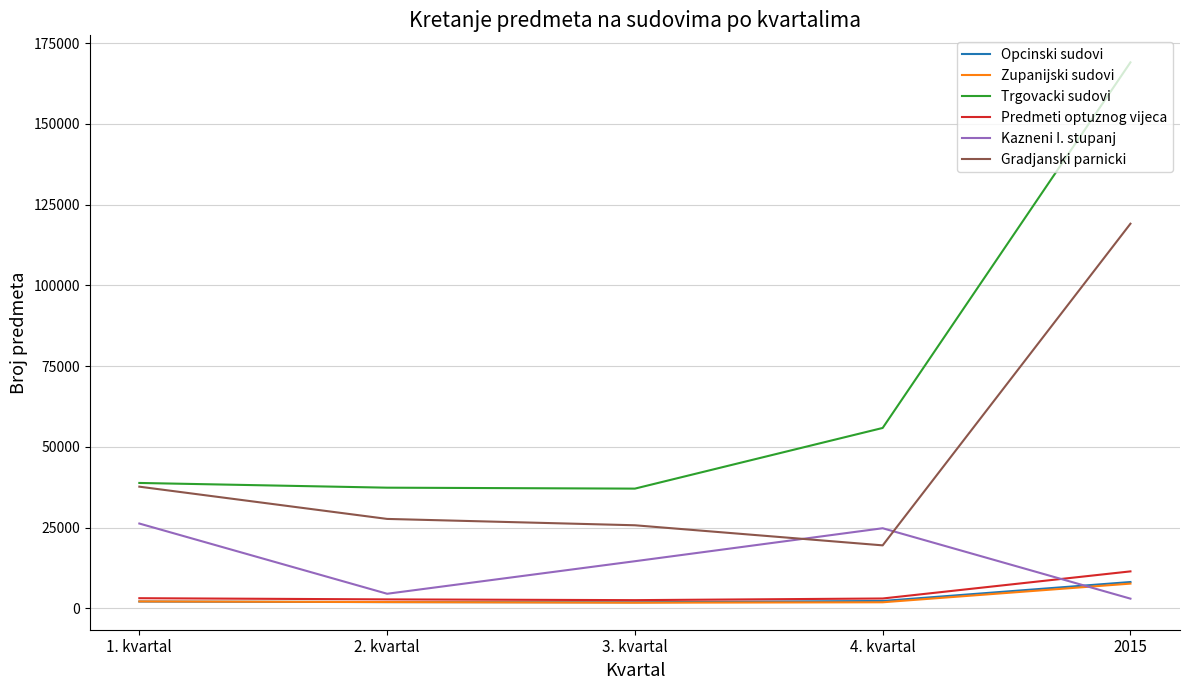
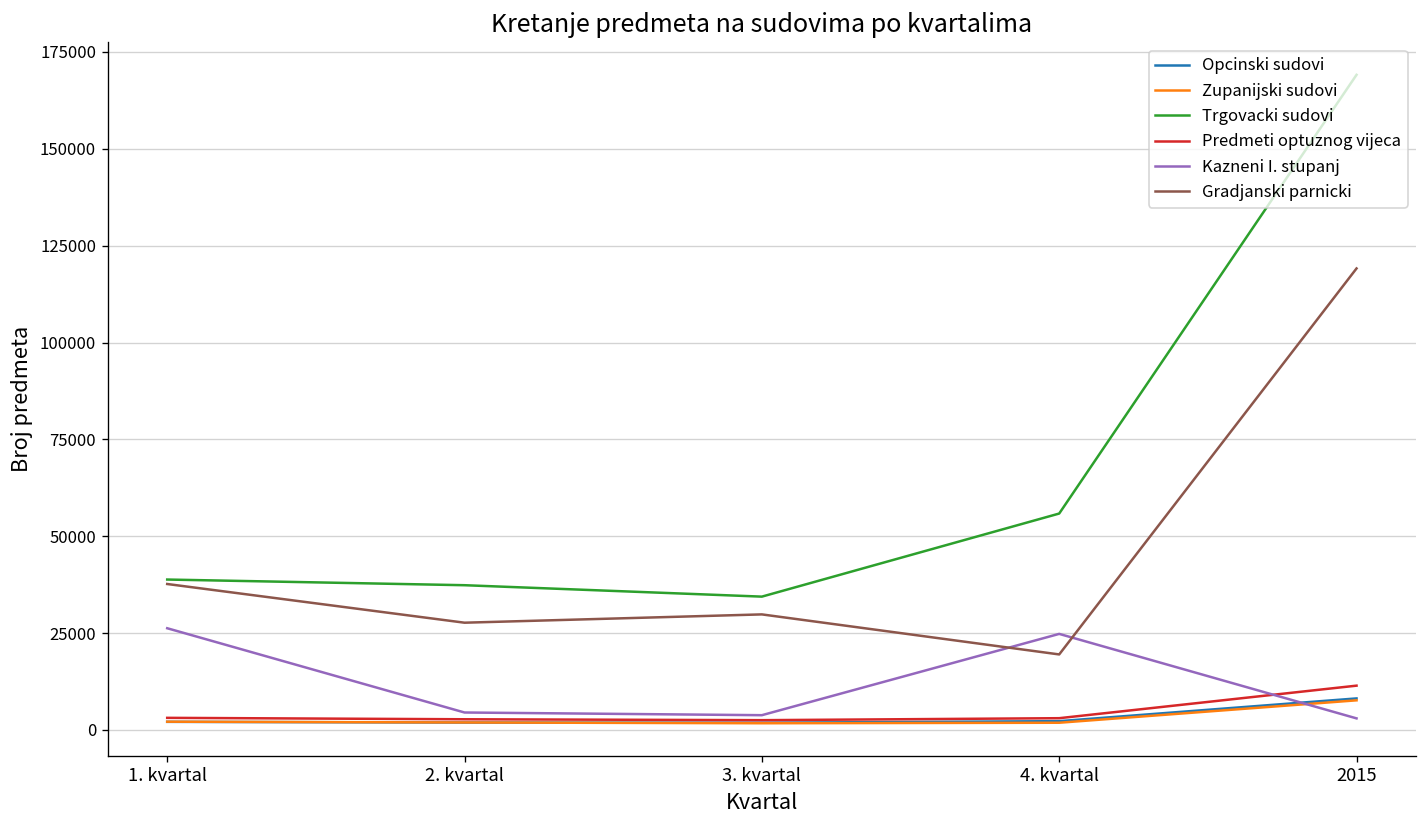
  {
    "Trgovacki sudovi": {
      "1. kvartal": 39000,
      "2. kvartal": 37000,
-     "3. kvartal": 37000,
+     "3. kvartal": 34000,
      "4. kvartal": 56000
    },
    "Predmeti optuznog vijeca": {
      "1. kvartal": 3000,
      "2. kvartal": 3000,
      "2015": 11000
    },
    "Kazneni I. stupanj": {
      "1. kvartal": 26000,
      "2. kvartal": 5000,
-     "3. kvartal": 15000,
+     "3. kvartal": 4000,
      "4. kvartal": 25000,
      "2015": 3000
    },
    "Gradjanski parnicki": {
      "1. kvartal": 38000,
      "2. kvartal": 28000,
-     "3. kvartal": 26000,
+     "3. kvartal": 30000,
      "4. kvartal": 19000,
      "2015": 119000
    }
  }
